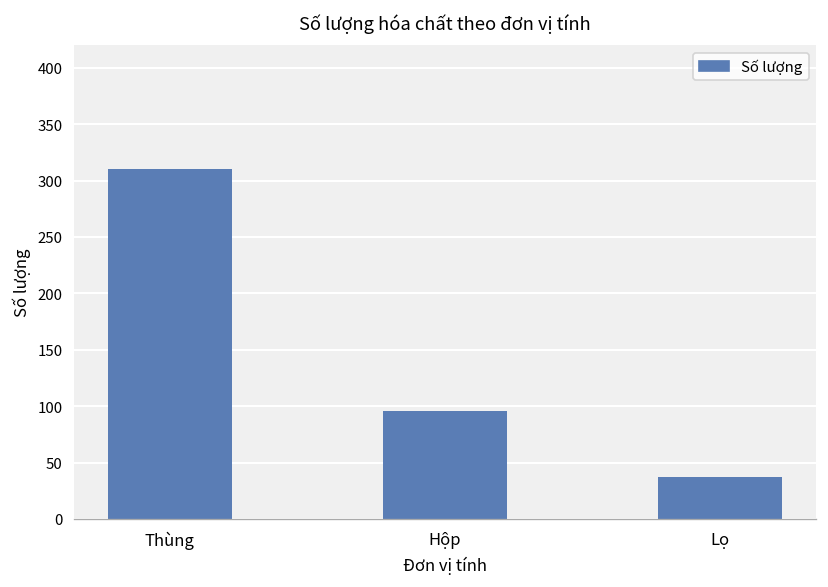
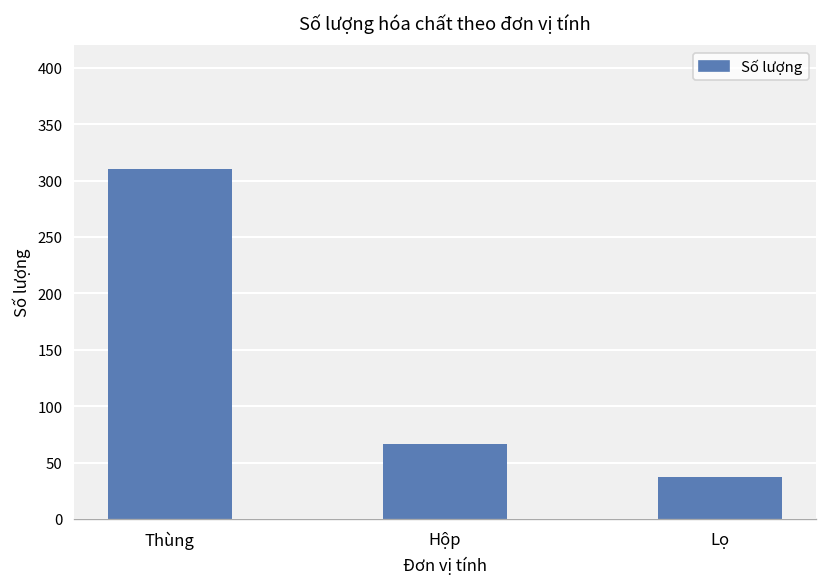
  {
    "Thùng": 310,
-   "Hộp": 100,
+   "Hộp": 70,
    "Lọ": 40
  }
